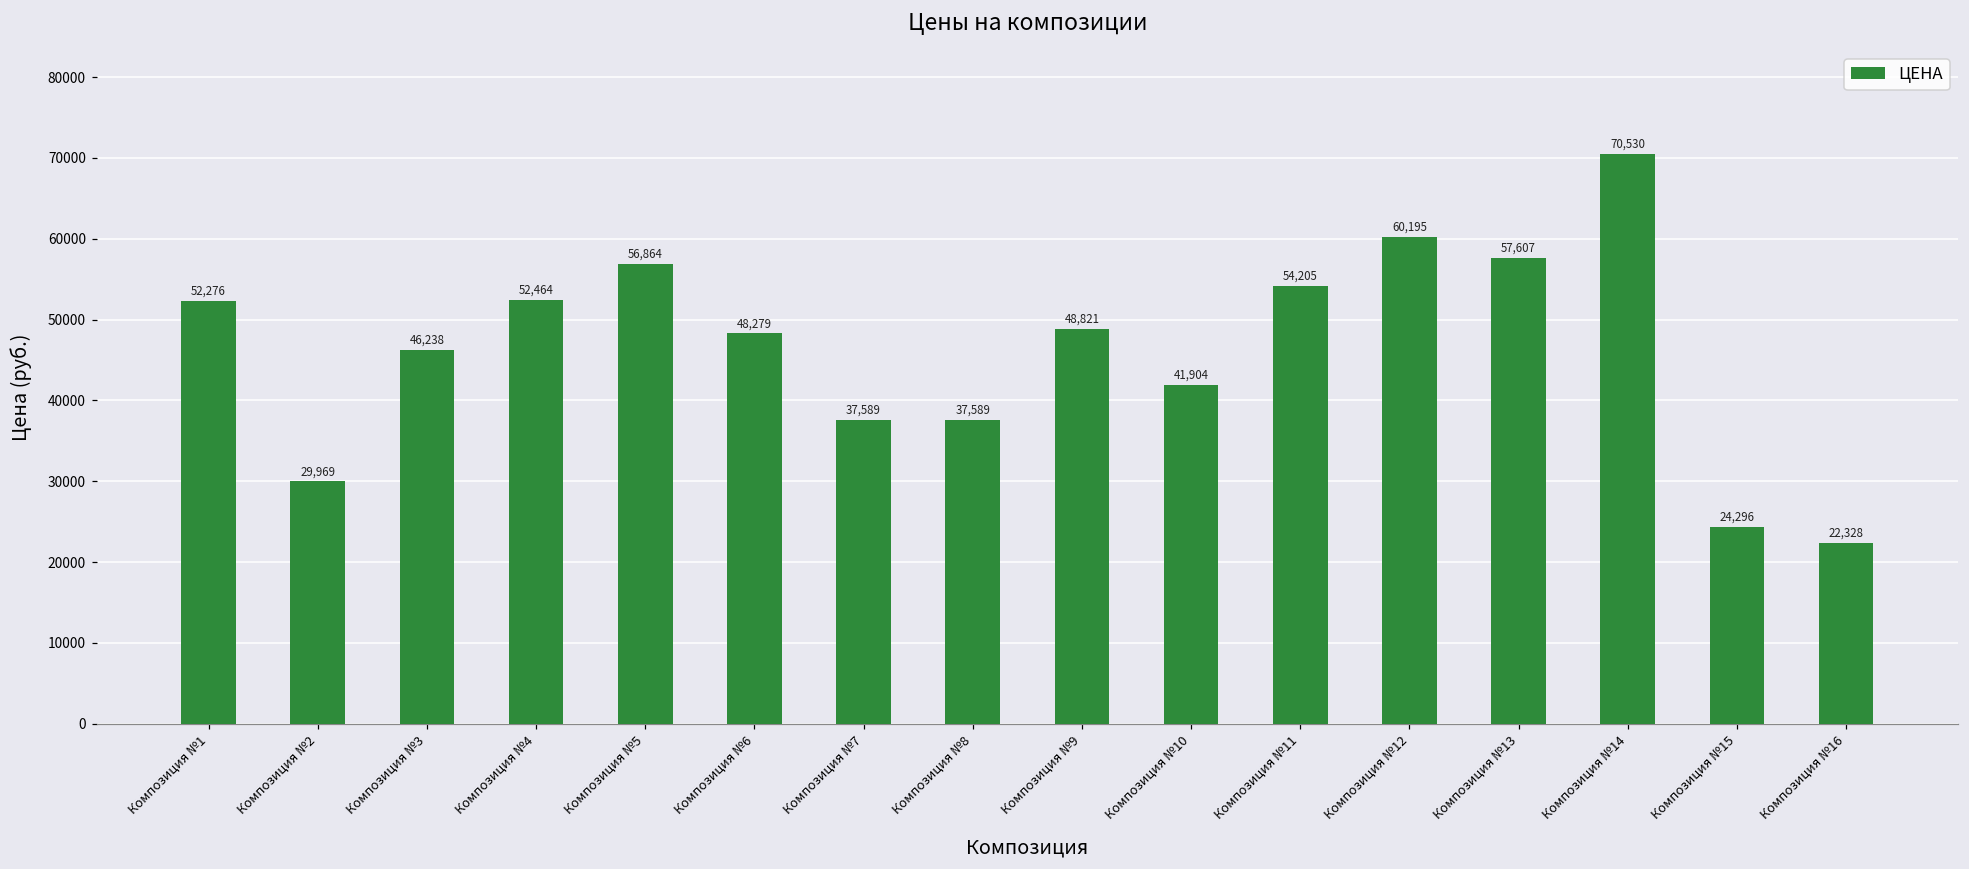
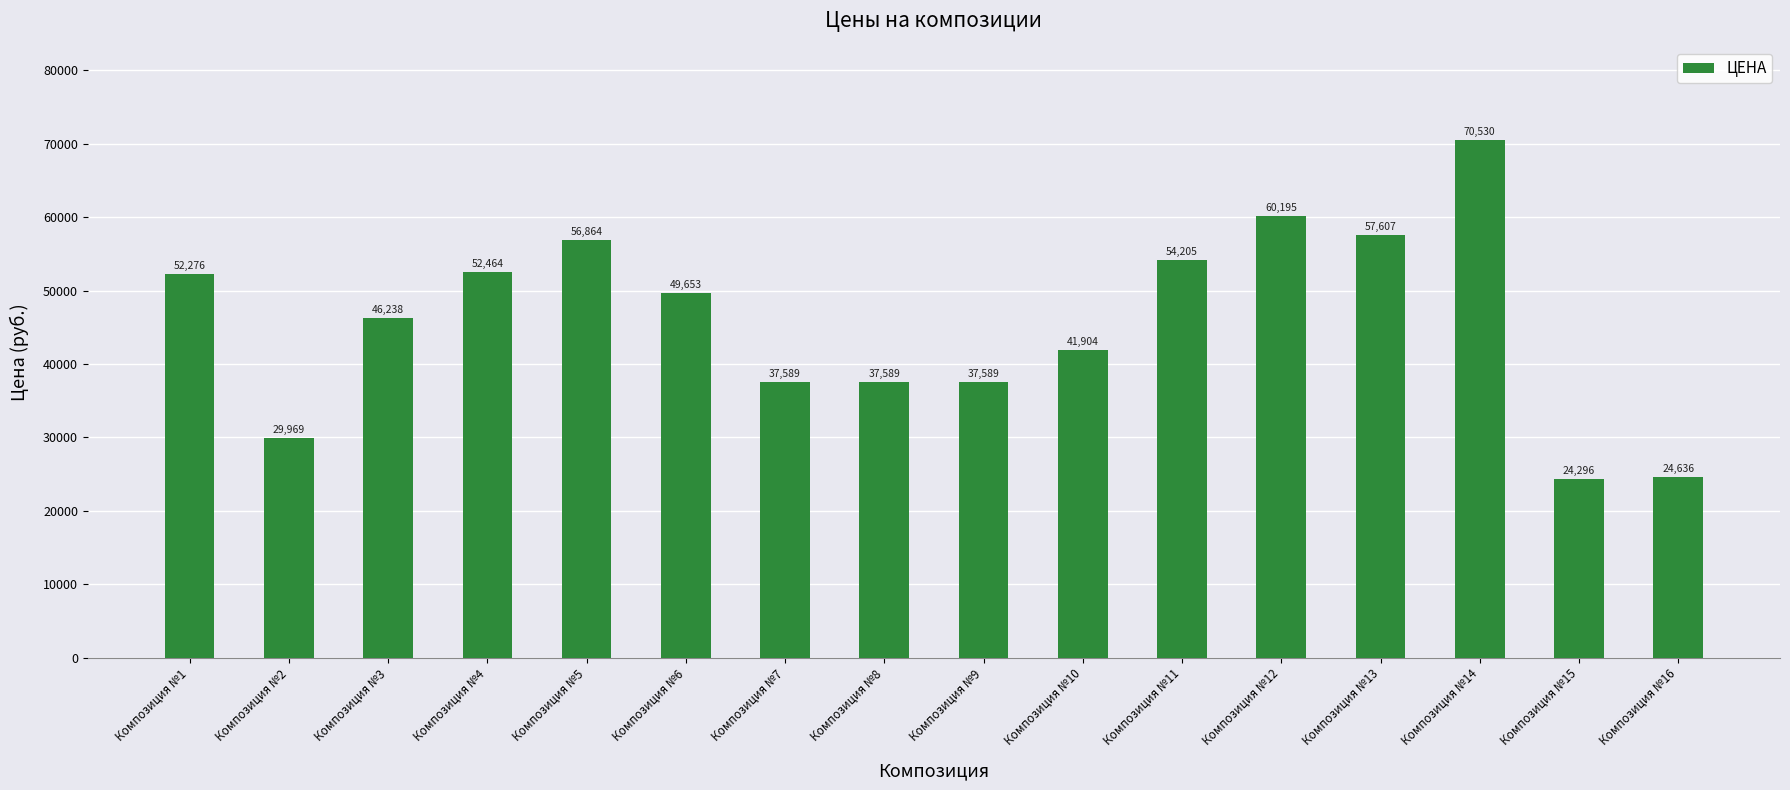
  {
    "Композиция №1": "52,276",
    "Композиция №2": "29,969",
    "Композиция №3": "46,238",
    "Композиция №4": "52,464",
    "Композиция №5": "56,864",
-   "Композиция №6": "48,279",
+   "Композиция №6": "49,653",
    "Композиция №7": "37,589",
    "Композиция №8": "37,589",
-   "Композиция №9": "48,821",
+   "Композиция №9": "37,589",
    "Композиция №10": "41,904",
    "Композиция №11": "54,205",
    "Композиция №12": "60,195",
    "Композиция №13": "57,607",
    "Композиция №14": "70,530",
    "Композиция №15": "24,296",
-   "Композиция №16": "22,328"
+   "Композиция №16": "24,636"
  }
